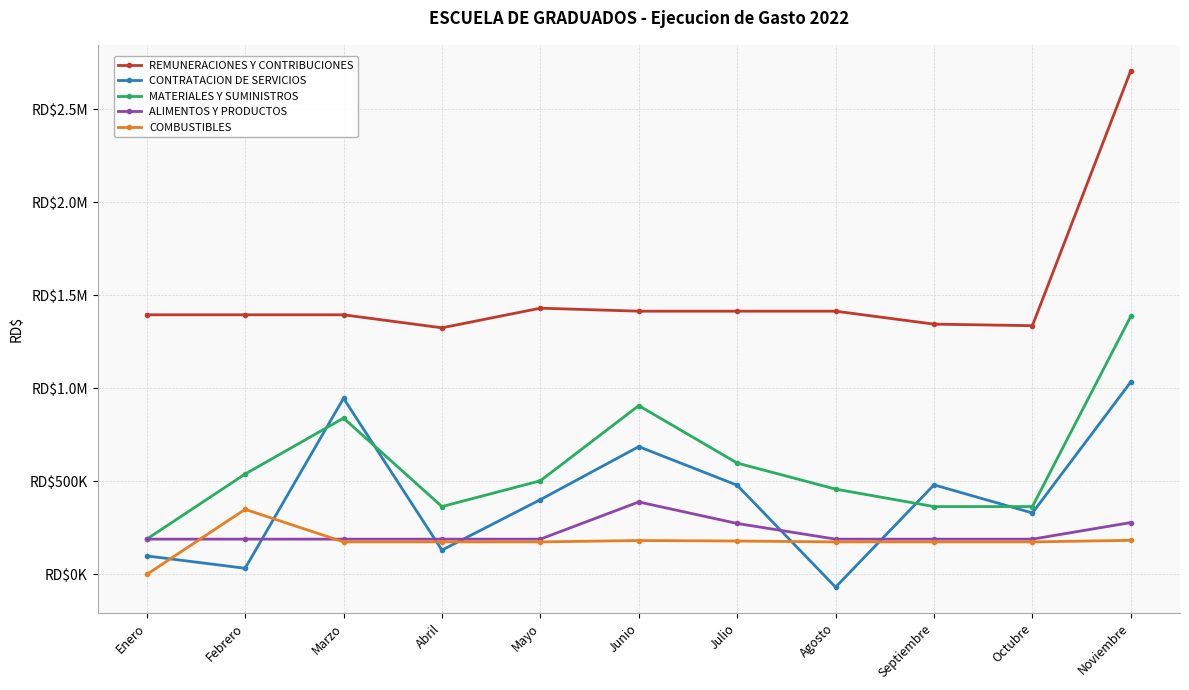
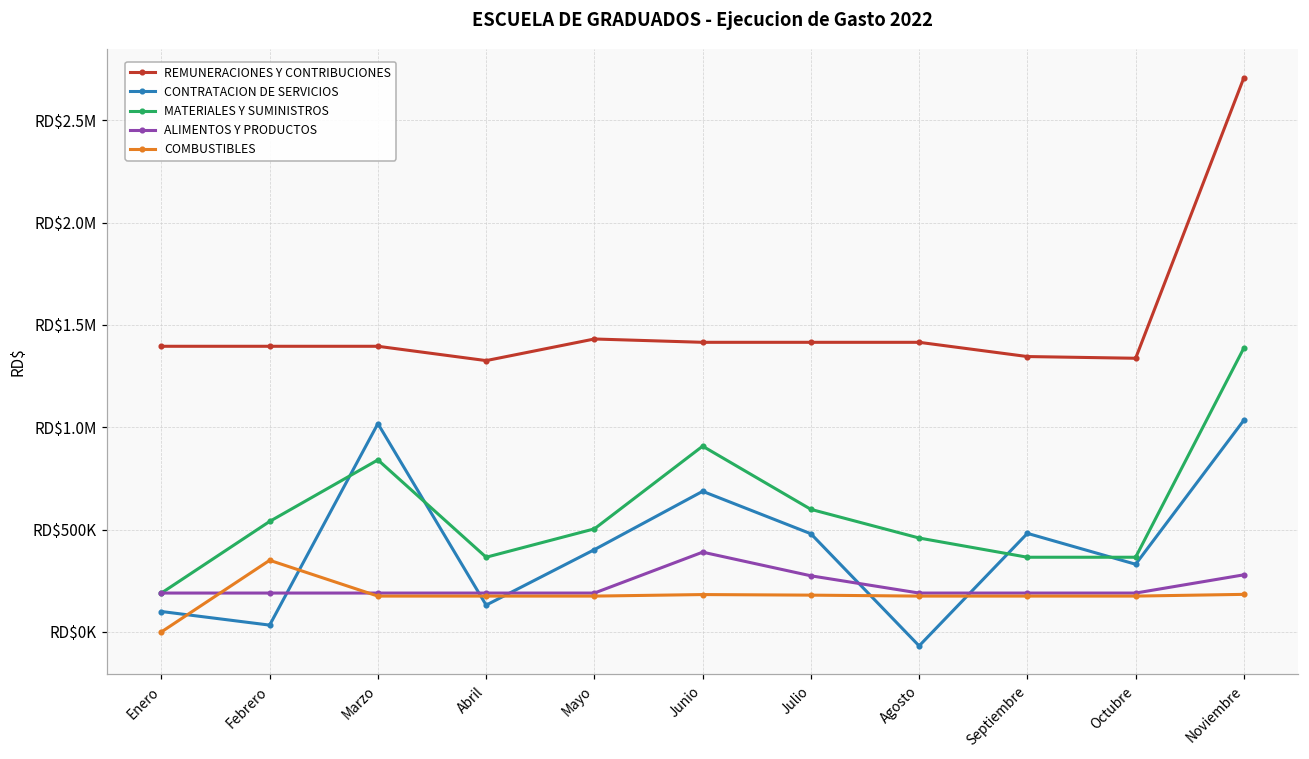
  {
    "REMUNERACIONES Y CONTRIBUCIONES": {
      "Enero": "RD$1400000",
      "Febrero": "RD$1400000",
      "Marzo": "RD$1400000",
      "Abril": "RD$1330000",
      "Mayo": "RD$1430000",
      "Junio": "RD$1420000",
      "Julio": "RD$1420000",
      "Agosto": "RD$1420000",
      "Septiembre": "RD$1350000",
      "Octubre": "RD$1340000",
      "Noviembre": "RD$2710000"
    },
    "CONTRATACION DE SERVICIOS": {
      "Enero": "RD$100000",
      "Febrero": "RD$30000",
-     "Marzo": "RD$950000",
+     "Marzo": "RD$1020000",
      "Abril": "RD$130000",
      "Mayo": "RD$400000",
      "Junio": "RD$690000",
      "Julio": "RD$480000",
      "Agosto": "RD$-70000",
      "Septiembre": "RD$480000",
      "Octubre": "RD$330000",
      "Noviembre": "RD$1030000"
    },
    "MATERIALES Y SUMINISTROS": {
      "Febrero": "RD$540000",
      "Marzo": "RD$840000",
      "Abril": "RD$360000",
      "Mayo": "RD$500000",
      "Junio": "RD$910000",
      "Julio": "RD$600000",
      "Agosto": "RD$460000",
      "Septiembre": "RD$360000",
      "Octubre": "RD$360000",
      "Noviembre": "RD$1390000"
    },
    "ALIMENTOS Y PRODUCTOS": {
      "Febrero": "RD$190000",
      "Marzo": "RD$190000",
      "Abril": "RD$190000",
      "Mayo": "RD$190000",
      "Junio": "RD$390000",
      "Julio": "RD$270000",
      "Agosto": "RD$190000",
      "Septiembre": "RD$190000",
      "Octubre": "RD$190000",
      "Noviembre": "RD$280000"
    },
    "COMBUSTIBLES": {
      "Enero": "RD$0",
      "Febrero": "RD$350000",
      "Marzo": "RD$180000",
      "Abril": "RD$180000",
      "Mayo": "RD$180000",
      "Junio": "RD$180000",
      "Julio": "RD$180000",
      "Agosto": "RD$180000",
      "Septiembre": "RD$180000",
      "Octubre": "RD$180000",
      "Noviembre": "RD$180000"
    }
  }
